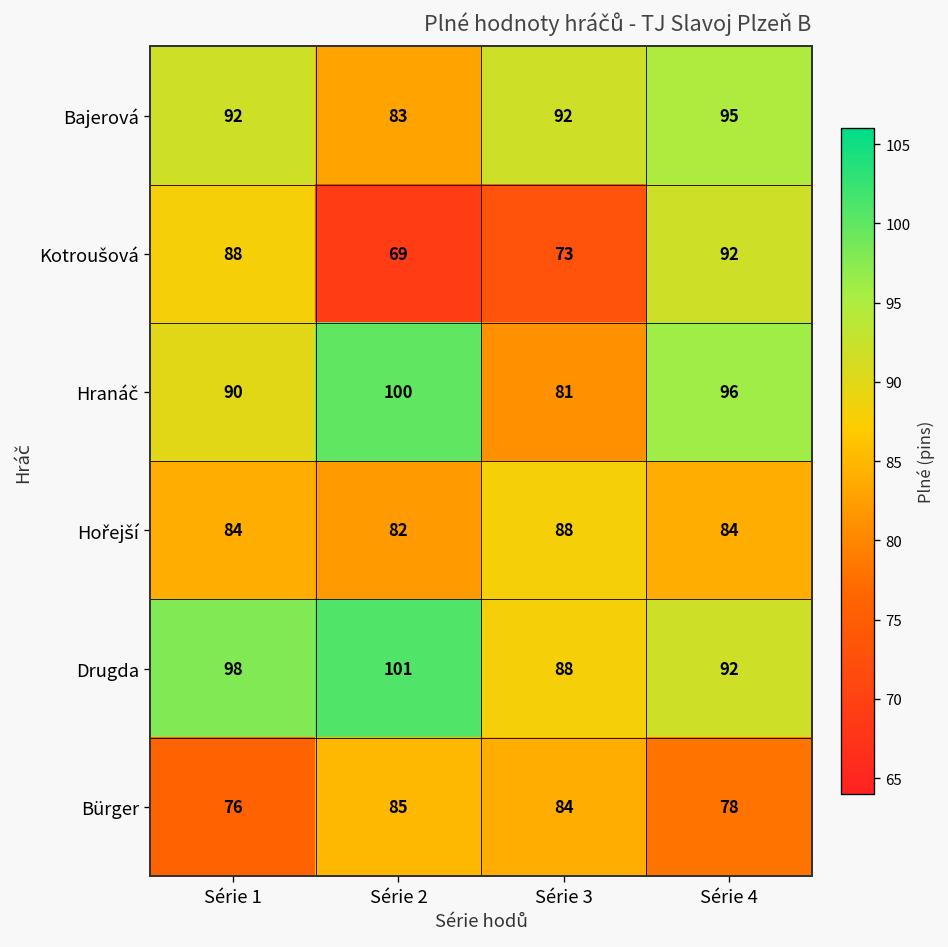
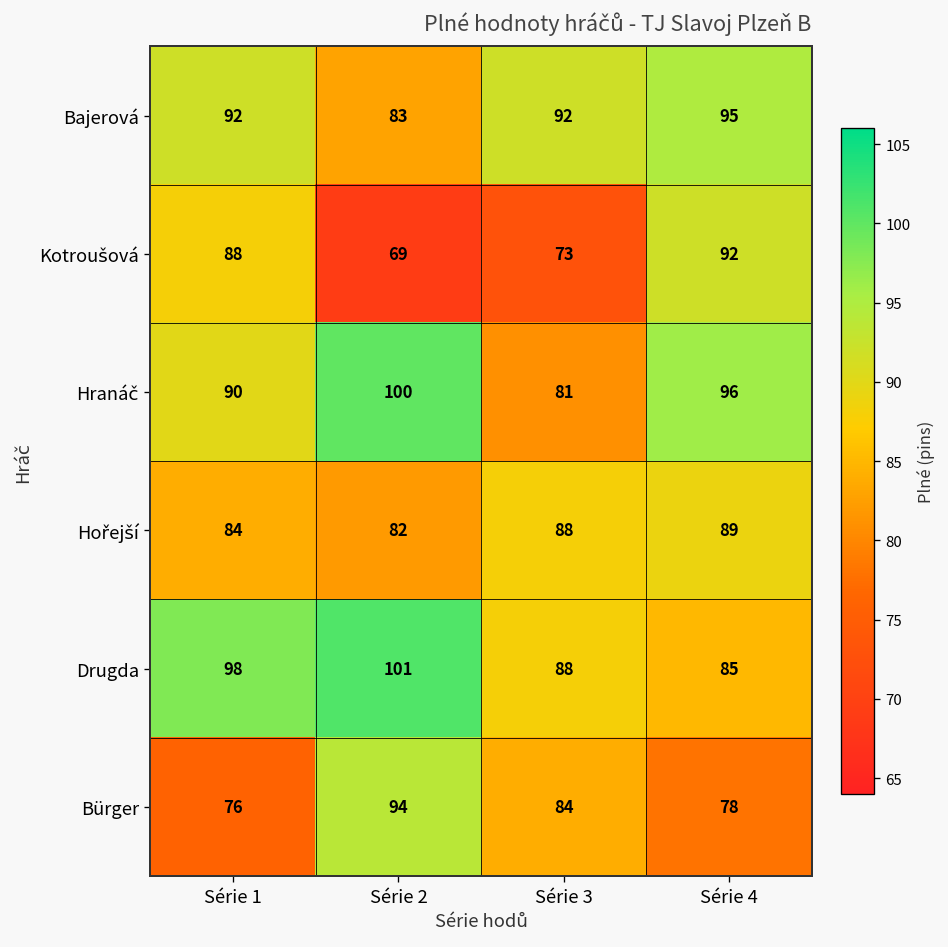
  {
    "Bajerová": {
      "Série 1": 92,
      "Série 2": 83,
      "Série 3": 92,
      "Série 4": 95
    },
    "Kotroušová": {
      "Série 1": 88,
      "Série 2": 69,
      "Série 3": 73,
      "Série 4": 92
    },
    "Hranáč": {
      "Série 1": 90,
      "Série 2": 100,
      "Série 3": 81,
      "Série 4": 96
    },
    "Hořejší": {
      "Série 1": 84,
      "Série 2": 82,
      "Série 3": 88,
-     "Série 4": 84
+     "Série 4": 89
    },
    "Drugda": {
      "Série 1": 98,
      "Série 2": 101,
      "Série 3": 88,
-     "Série 4": 92
+     "Série 4": 85
    },
    "Bürger": {
      "Série 1": 76,
-     "Série 2": 85,
+     "Série 2": 94,
      "Série 3": 84,
      "Série 4": 78
    }
  }
